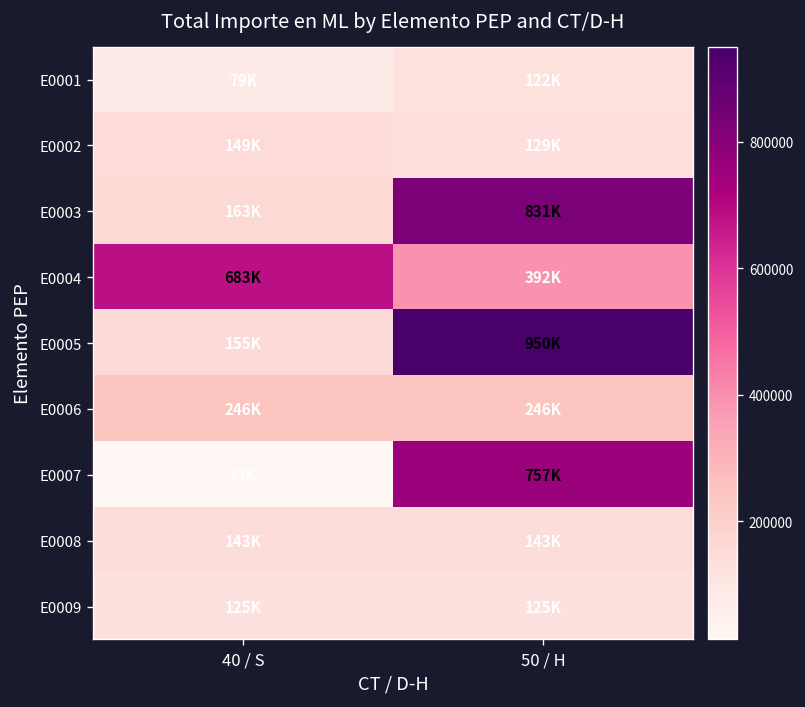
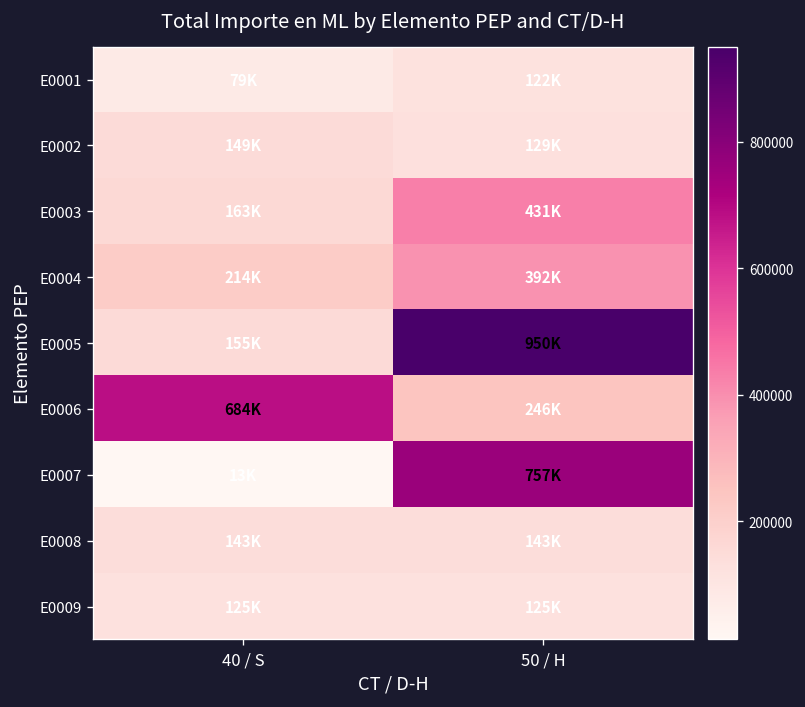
  {
    "E0003": {
-     "50 / H": "831K"
+     "50 / H": "431K"
    },
    "E0004": {
-     "40 / S": "683K",
+     "40 / S": "214K",
      "50 / H": "392K"
    },
    "E0005": {
      "50 / H": "950K"
    },
    "E0006": {
-     "40 / S": "246K",
+     "40 / S": "684K",
      "50 / H": "246K"
    },
    "E0007": {
      "50 / H": "757K"
    }
  }
